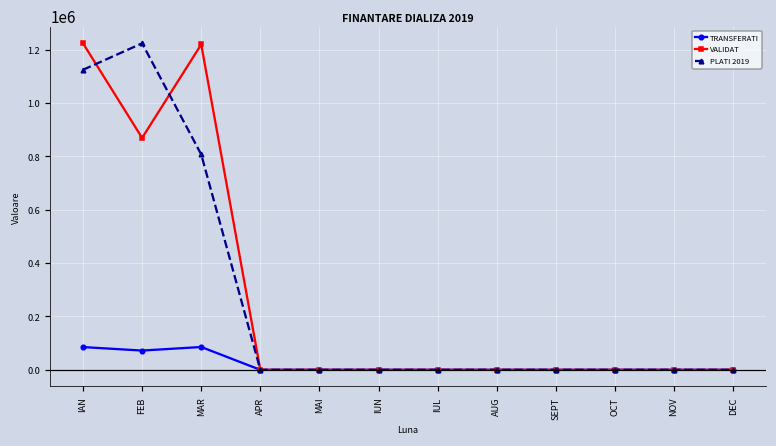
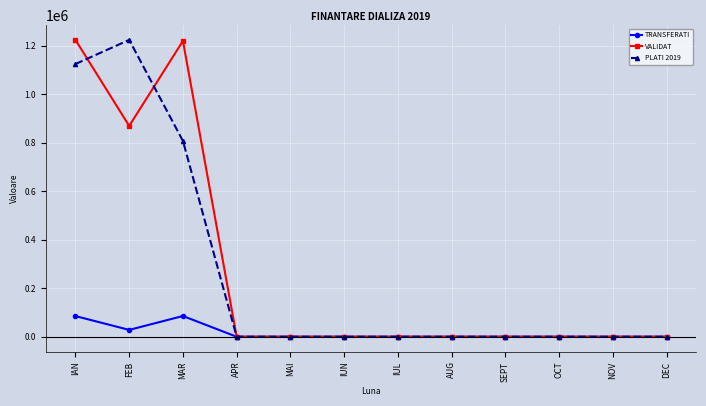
  {
    "TRANSFERATI": {
      "IAN": 90000,
-     "FEB": 70000,
+     "FEB": 30000,
      "MAR": 90000
    },
    "VALIDAT": {
      "IAN": 1220000,
      "FEB": 870000,
      "MAR": 1220000
    },
    "PLATI 2019": {
      "IAN": 1120000,
      "FEB": 1220000,
      "MAR": 810000
    }
  }
